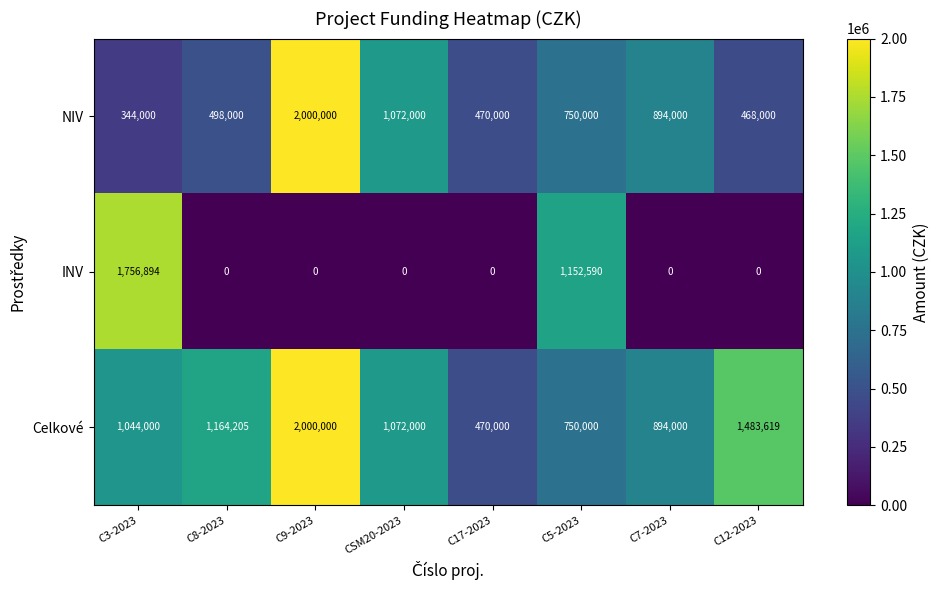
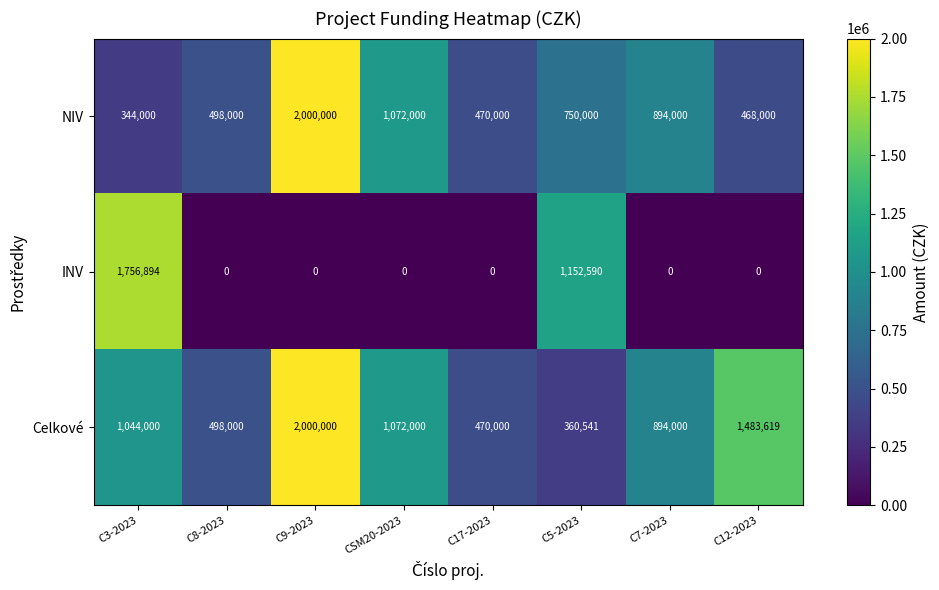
  {
    "NIV": {
      "C3-2023": "344,000",
      "C8-2023": "498,000",
      "C9-2023": "2,000,000",
      "CSM20-2023": "1,072,000",
      "C17-2023": "470,000",
      "C5-2023": "750,000",
      "C7-2023": "894,000",
      "C12-2023": "468,000"
    },
    "INV": {
      "C3-2023": "1,756,894",
      "C8-2023": "0",
      "C9-2023": "0",
      "CSM20-2023": "0",
      "C17-2023": "0",
      "C5-2023": "1,152,590",
      "C7-2023": "0",
      "C12-2023": "0"
    },
    "Celkové": {
      "C3-2023": "1,044,000",
-     "C8-2023": "1,164,205",
+     "C8-2023": "498,000",
      "C9-2023": "2,000,000",
      "CSM20-2023": "1,072,000",
      "C17-2023": "470,000",
-     "C5-2023": "750,000",
+     "C5-2023": "360,541",
      "C7-2023": "894,000",
      "C12-2023": "1,483,619"
    }
  }
